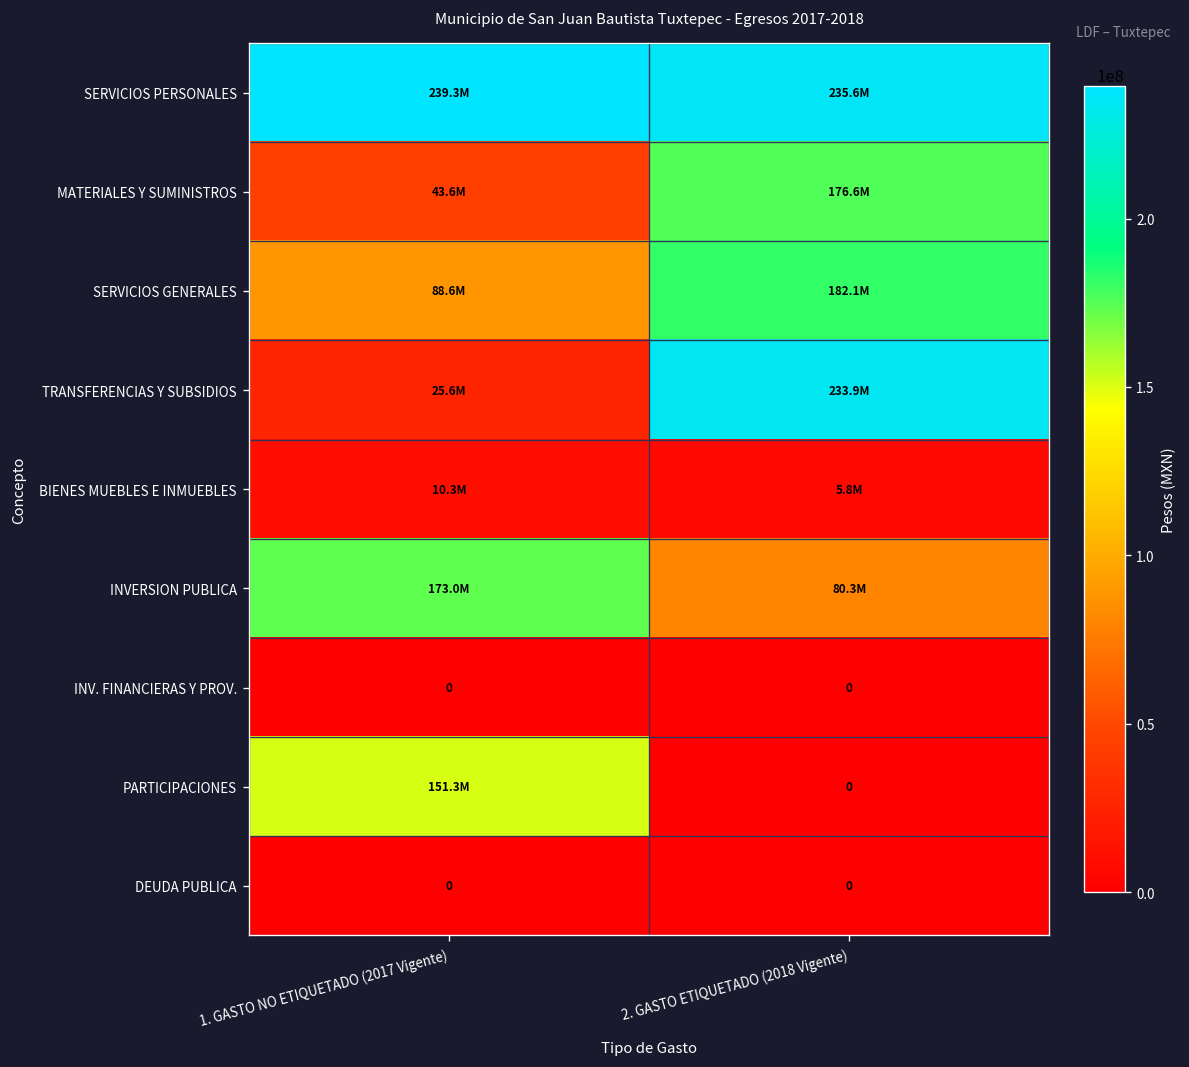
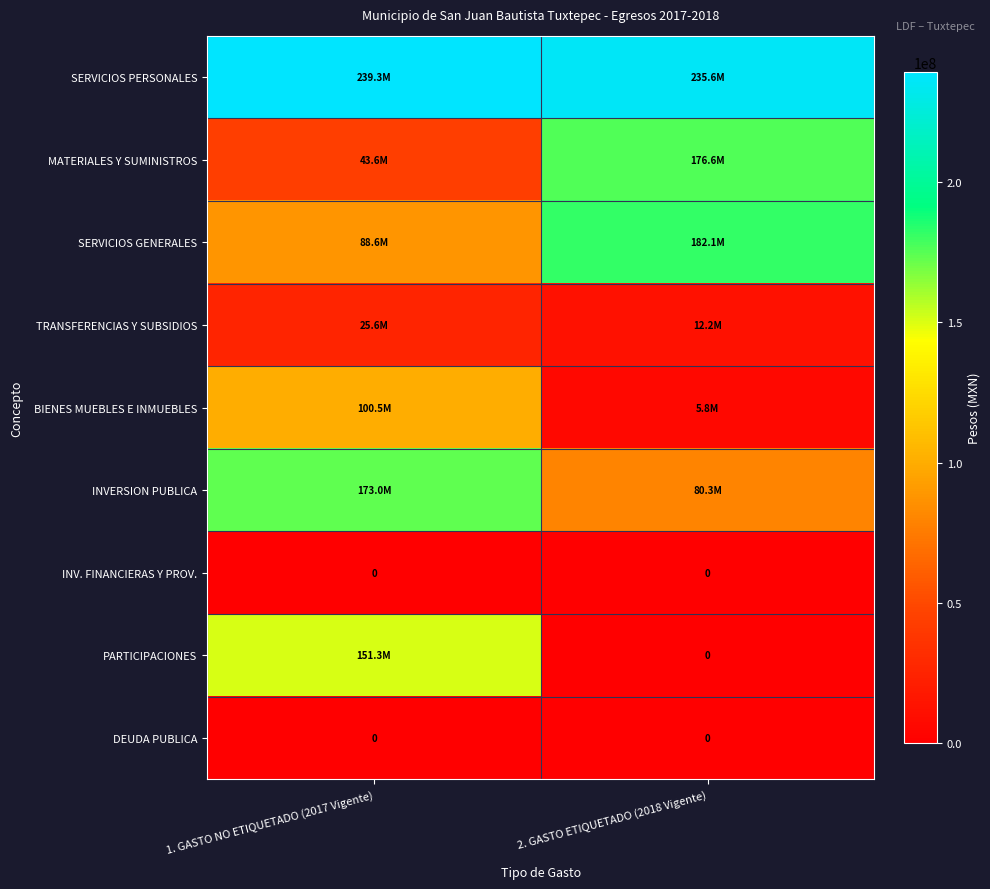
  {
    "SERVICIOS PERSONALES": {
      "1. GASTO NO ETIQUETADO (2017 Vigente)": "239.3M",
      "2. GASTO ETIQUETADO (2018 Vigente)": "235.6M"
    },
    "MATERIALES Y SUMINISTROS": {
      "1. GASTO NO ETIQUETADO (2017 Vigente)": "43.6M",
      "2. GASTO ETIQUETADO (2018 Vigente)": "176.6M"
    },
    "SERVICIOS GENERALES": {
      "1. GASTO NO ETIQUETADO (2017 Vigente)": "88.6M",
      "2. GASTO ETIQUETADO (2018 Vigente)": "182.1M"
    },
    "TRANSFERENCIAS Y SUBSIDIOS": {
      "1. GASTO NO ETIQUETADO (2017 Vigente)": "25.6M",
-     "2. GASTO ETIQUETADO (2018 Vigente)": "233.9M"
+     "2. GASTO ETIQUETADO (2018 Vigente)": "12.2M"
    },
    "BIENES MUEBLES E INMUEBLES": {
-     "1. GASTO NO ETIQUETADO (2017 Vigente)": "10.3M",
+     "1. GASTO NO ETIQUETADO (2017 Vigente)": "100.5M",
      "2. GASTO ETIQUETADO (2018 Vigente)": "5.8M"
    },
    "INVERSION PUBLICA": {
      "1. GASTO NO ETIQUETADO (2017 Vigente)": "173.0M",
      "2. GASTO ETIQUETADO (2018 Vigente)": "80.3M"
    },
    "INV. FINANCIERAS Y PROV.": {
      "1. GASTO NO ETIQUETADO (2017 Vigente)": "0",
      "2. GASTO ETIQUETADO (2018 Vigente)": "0"
    },
    "PARTICIPACIONES": {
      "1. GASTO NO ETIQUETADO (2017 Vigente)": "151.3M",
      "2. GASTO ETIQUETADO (2018 Vigente)": "0"
    },
    "DEUDA PUBLICA": {
      "1. GASTO NO ETIQUETADO (2017 Vigente)": "0",
      "2. GASTO ETIQUETADO (2018 Vigente)": "0"
    }
  }
